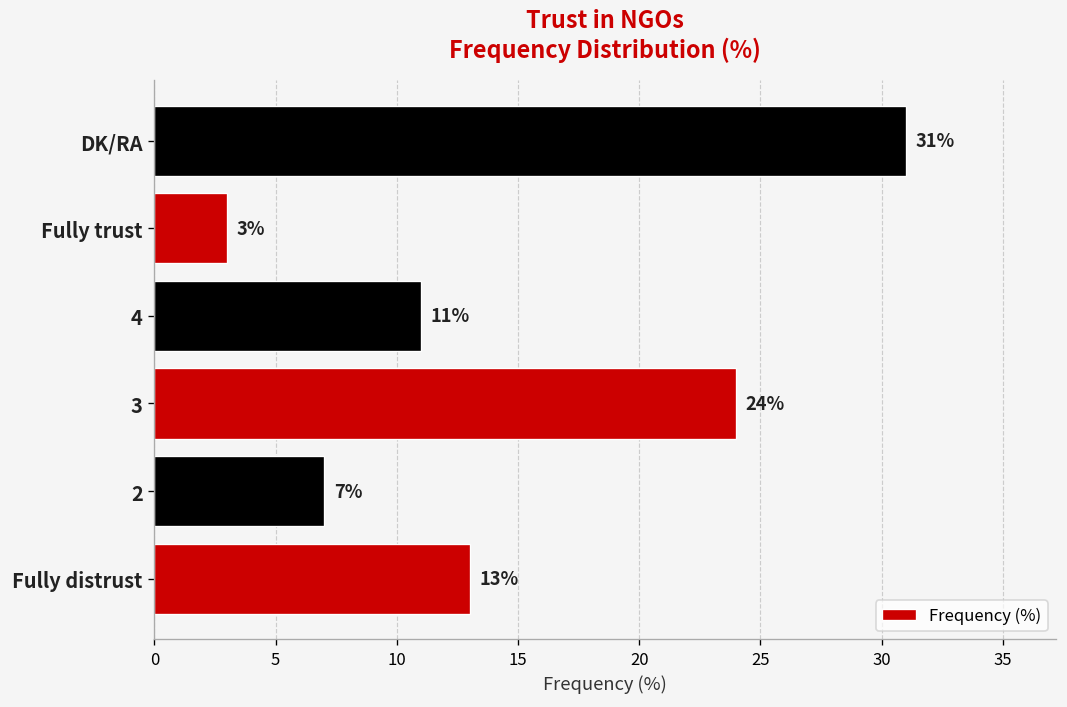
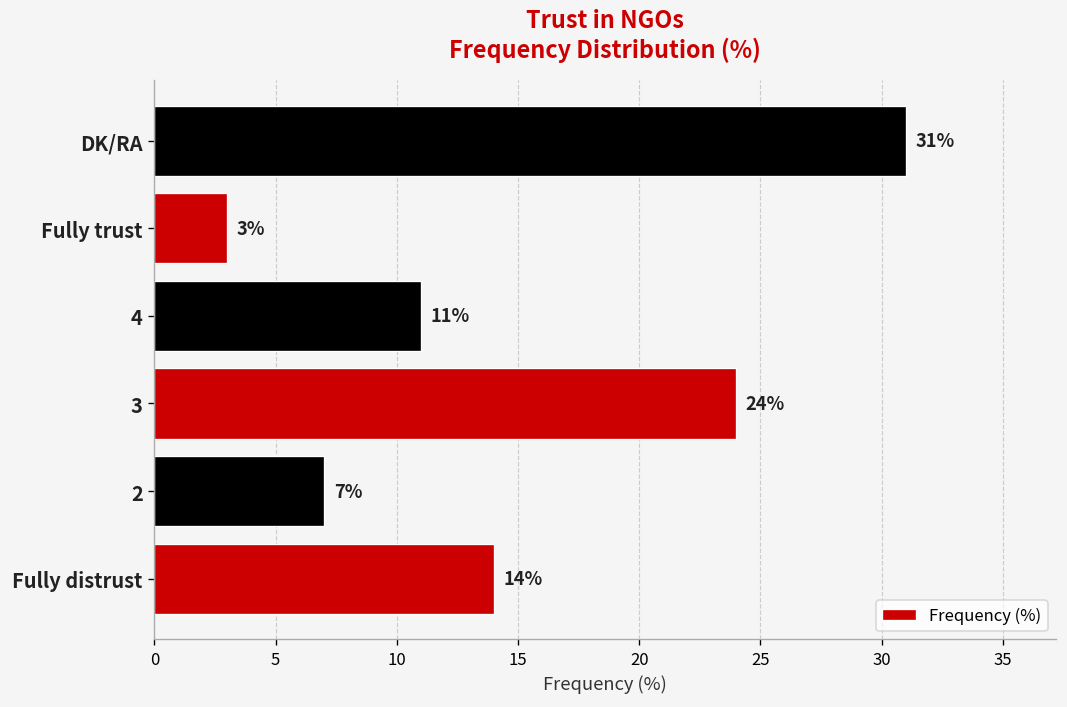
  {
    "DK/RA": "31%",
    "Fully trust": "3%",
    "4": "11%",
    "3": "24%",
    "2": "7%",
-   "Fully distrust": "13%"
+   "Fully distrust": "14%"
  }
